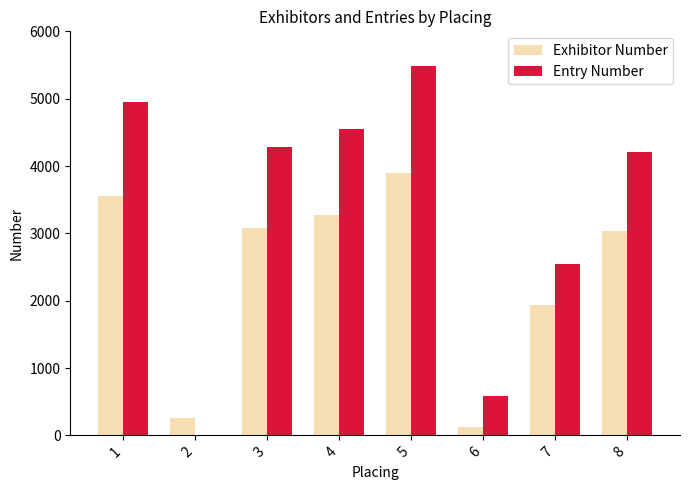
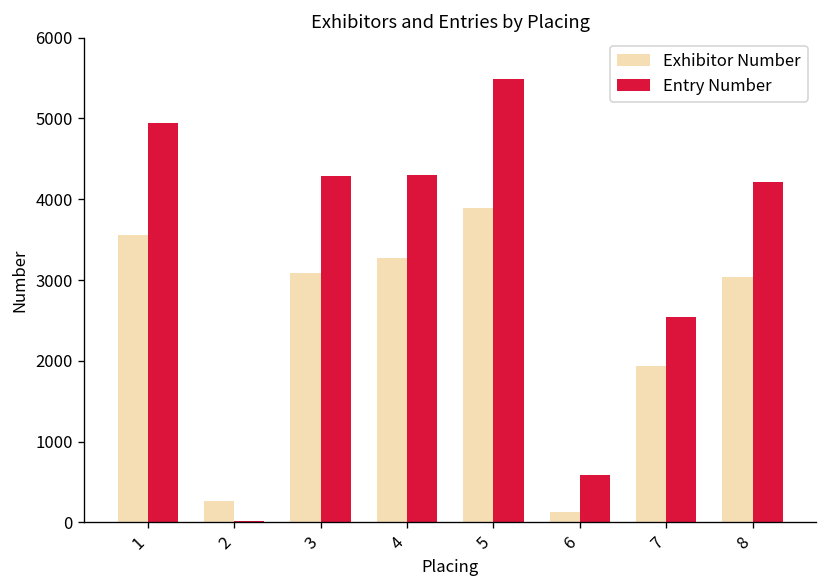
  {
    "Exhibitor Number": {
      "1": 3600,
      "2": 300,
      "3": 3100,
      "4": 3300,
      "5": 3900,
      "6": 100,
      "7": 1900,
      "8": 3000
    },
    "Entry Number": {
      "1": 4900,
      "3": 4300,
-     "4": 4500,
+     "4": 4300,
      "5": 5500,
      "6": 600,
      "7": 2500,
      "8": 4200
    }
  }
